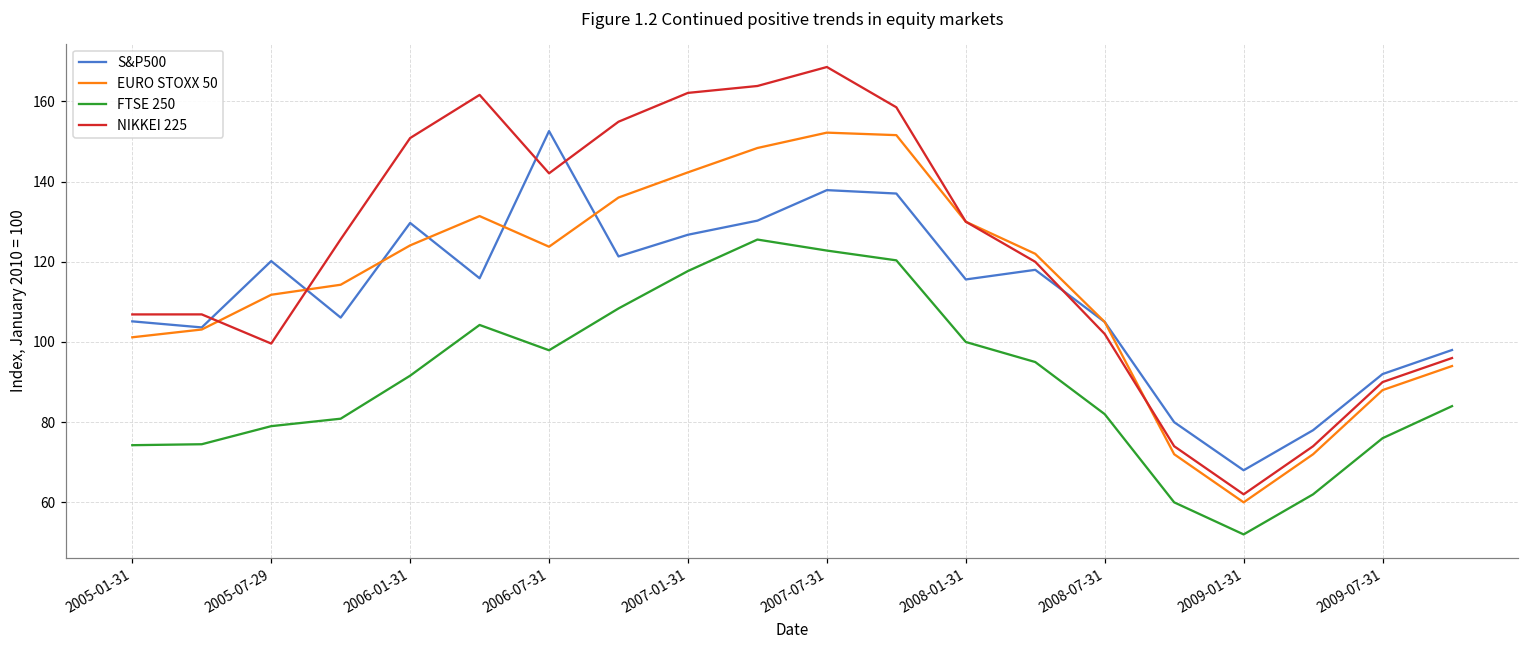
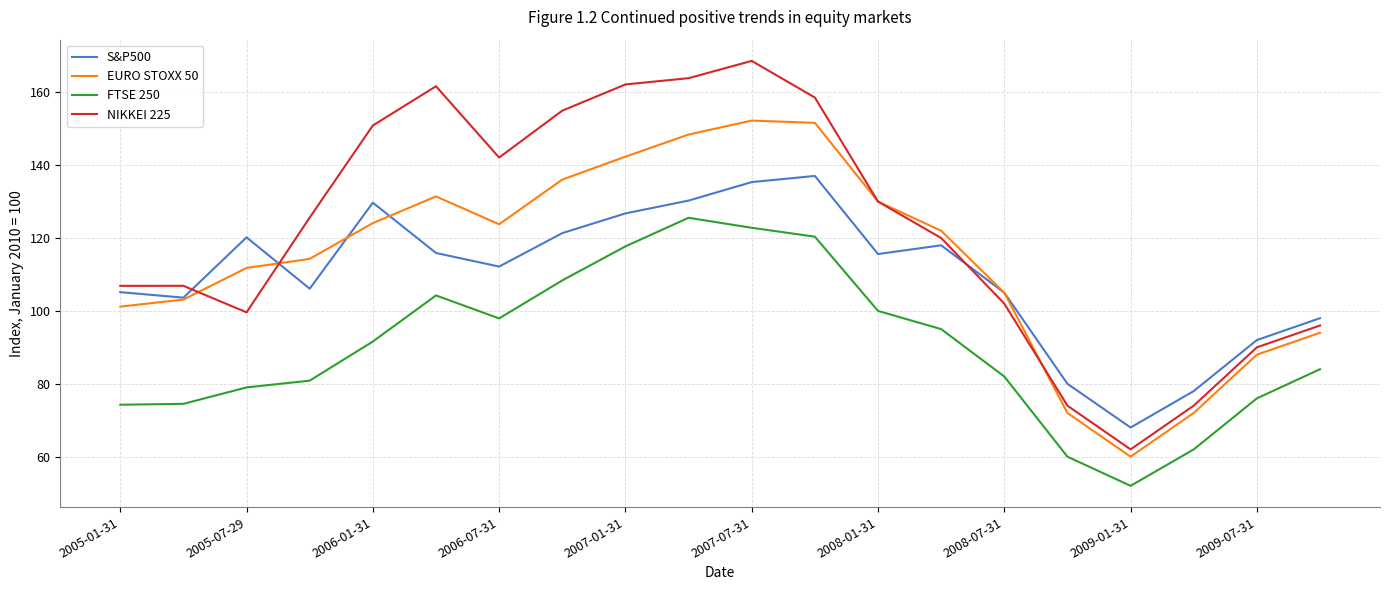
  {
    "S&P500": {
      "2005-01-31": 105,
      "2005-07-29": 120,
      "2006-01-31": 130,
-     "2006-07-31": 153,
+     "2006-07-31": 112,
      "2007-01-31": 127,
-     "2007-07-31": 138,
+     "2007-07-31": 135,
      "2008-01-31": 116,
      "2009-01-31": 68,
      "2009-07-31": 92
    },
    "EURO STOXX 50": {
      "2005-01-31": 101,
      "2005-07-29": 112,
      "2006-01-31": 124,
      "2006-07-31": 124,
      "2007-01-31": 142,
      "2007-07-31": 152,
      "2009-01-31": 60,
      "2009-07-31": 88
    },
    "FTSE 250": {
      "2005-01-31": 74,
      "2005-07-29": 79,
      "2006-01-31": 92,
      "2006-07-31": 98,
      "2007-01-31": 118,
      "2007-07-31": 123,
      "2008-01-31": 100,
      "2008-07-31": 82,
      "2009-01-31": 52,
      "2009-07-31": 76
    },
    "NIKKEI 225": {
      "2005-01-31": 107,
      "2005-07-29": 100,
      "2006-01-31": 151,
      "2006-07-31": 142,
      "2007-01-31": 162,
      "2007-07-31": 169,
      "2008-07-31": 102,
      "2009-01-31": 62,
      "2009-07-31": 90
    }
  }
